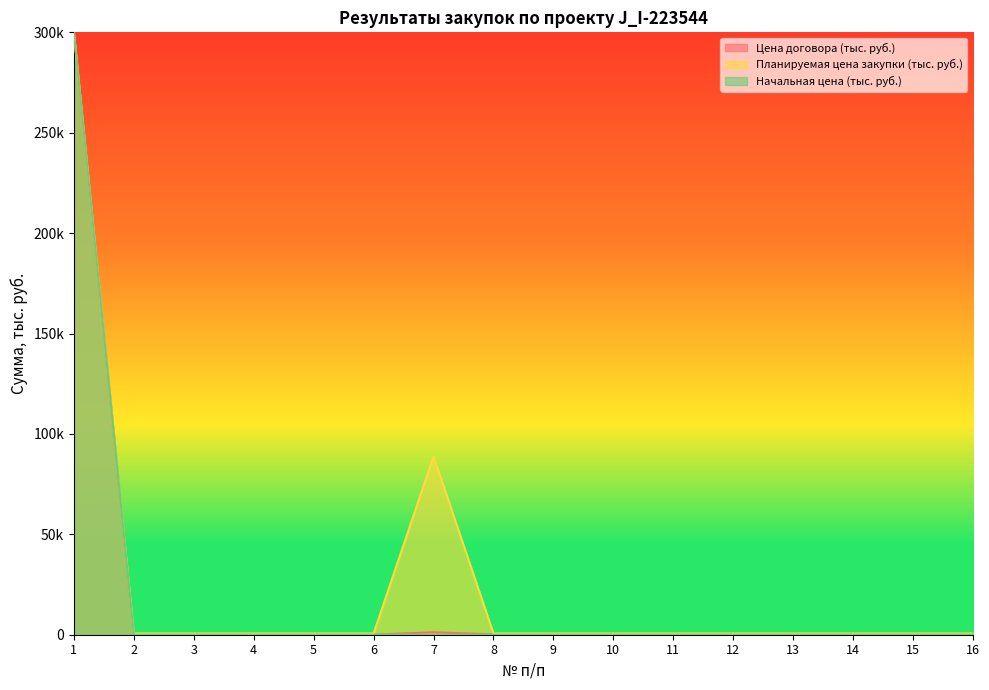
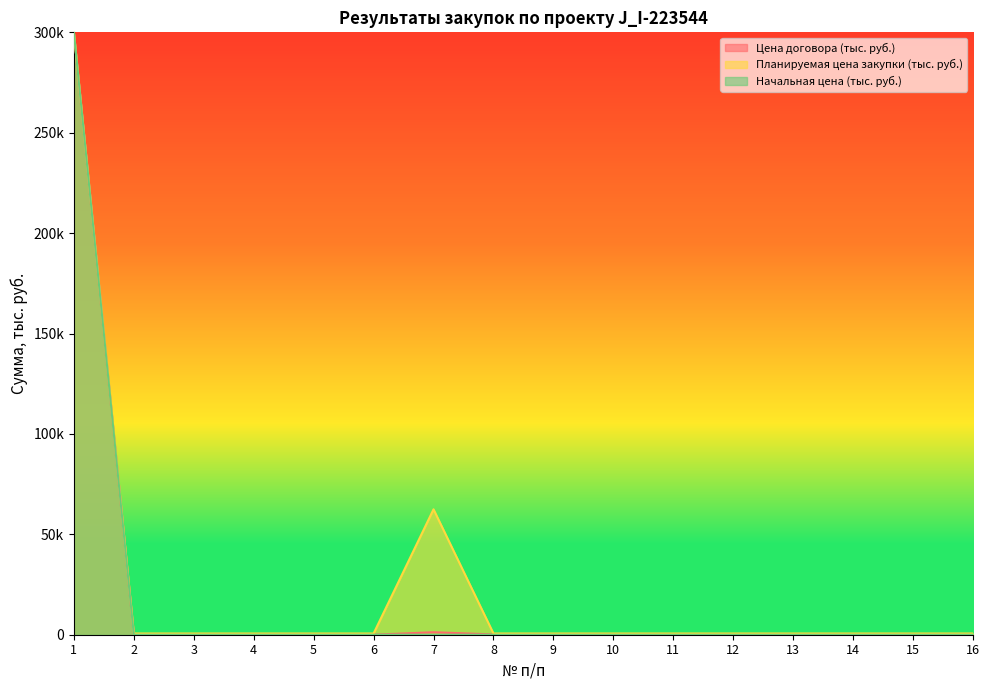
  {
    "Планируемая цена закупки (тыс. руб.)": {
-     "7": 89000
+     "7": 62000
    }
  }
